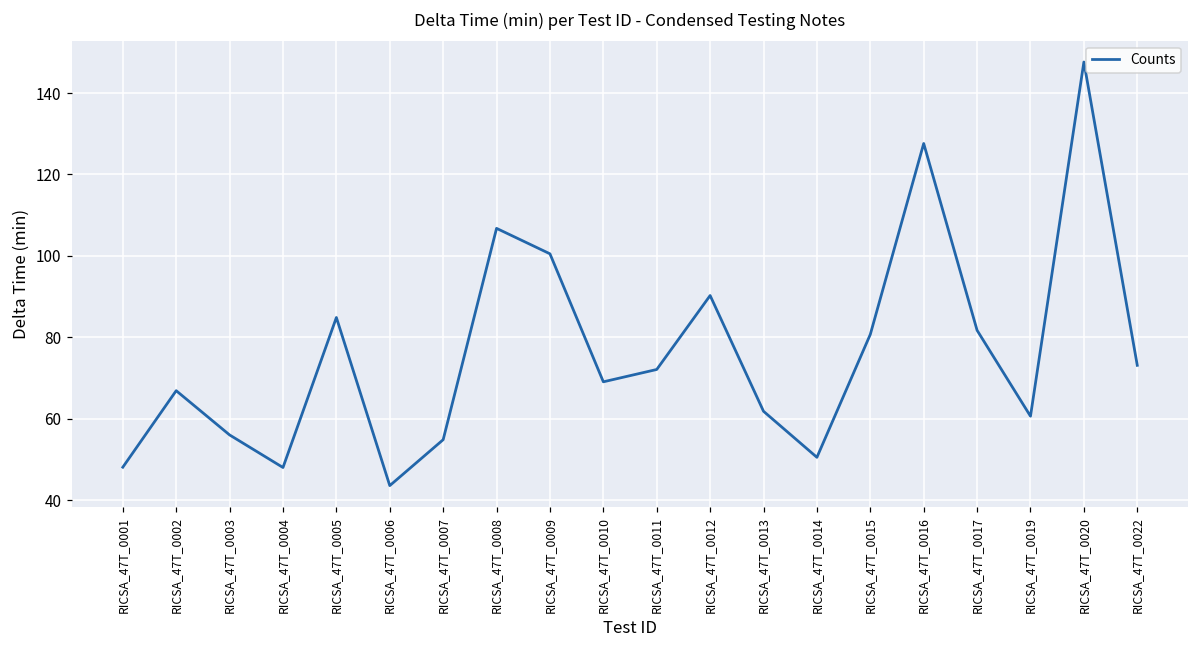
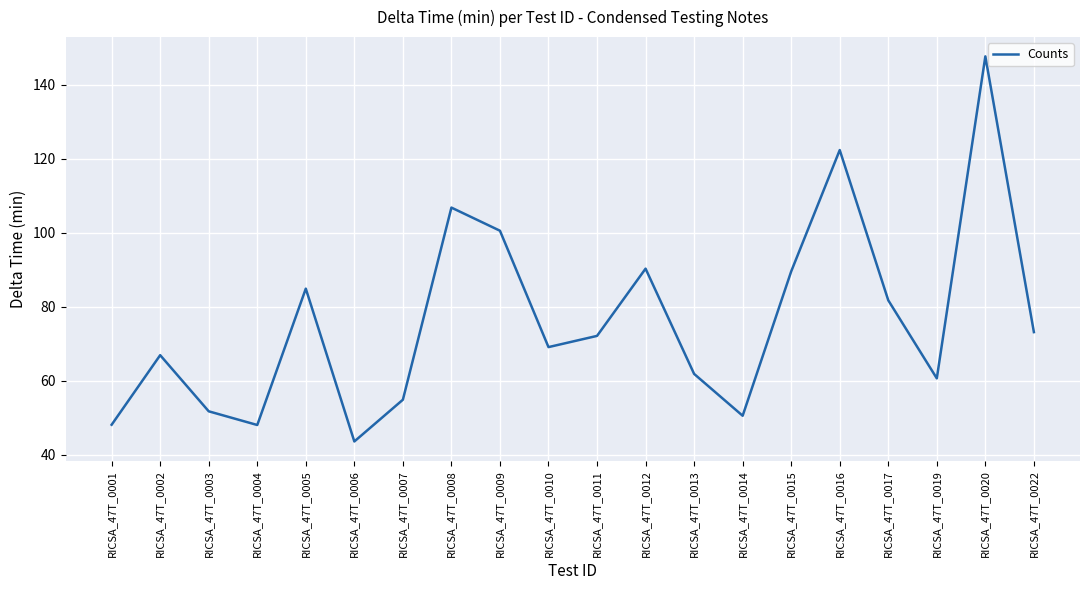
  {
    "RICSA_47T_0001": 48,
    "RICSA_47T_0002": 67,
-   "RICSA_47T_0003": 56,
+   "RICSA_47T_0003": 52,
    "RICSA_47T_0004": 48,
    "RICSA_47T_0005": 85,
    "RICSA_47T_0006": 44,
    "RICSA_47T_0007": 55,
    "RICSA_47T_0008": 107,
    "RICSA_47T_0009": 101,
    "RICSA_47T_0010": 69,
    "RICSA_47T_0011": 72,
    "RICSA_47T_0012": 90,
    "RICSA_47T_0013": 62,
    "RICSA_47T_0014": 51,
-   "RICSA_47T_0015": 81,
-   "RICSA_47T_0016": 128,
+   "RICSA_47T_0015": 90,
+   "RICSA_47T_0016": 122,
    "RICSA_47T_0017": 82,
    "RICSA_47T_0019": 61,
    "RICSA_47T_0020": 148,
    "RICSA_47T_0022": 73
  }
